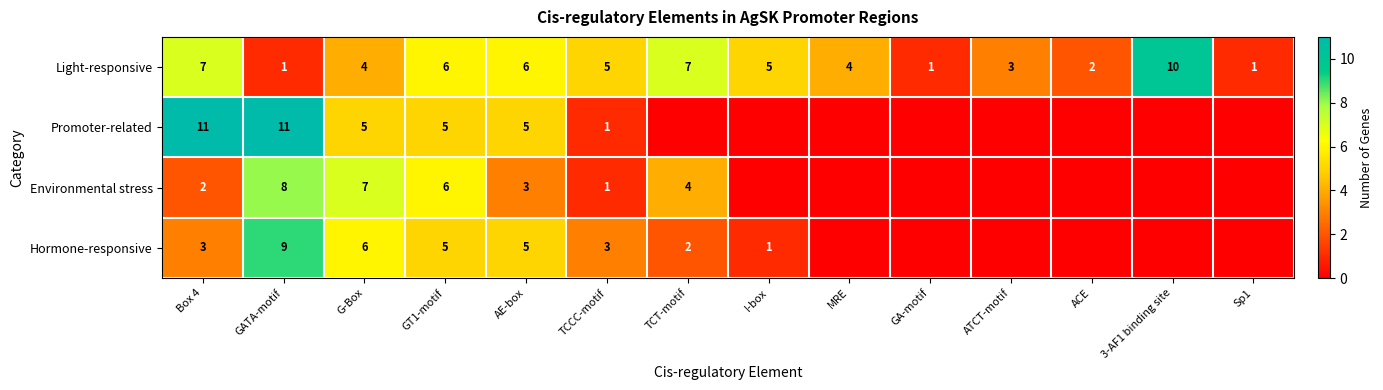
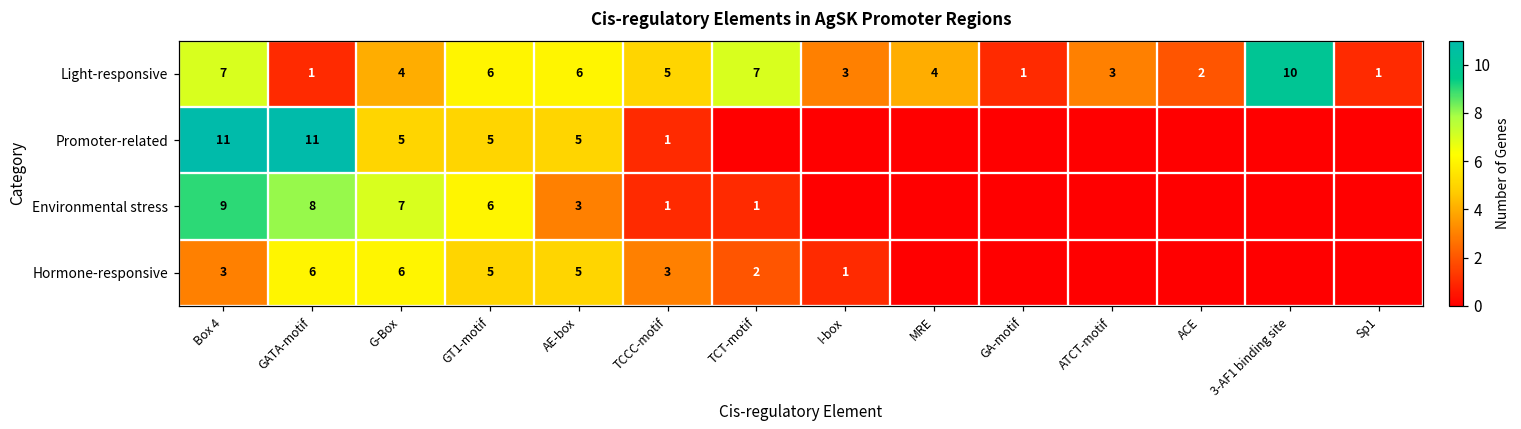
  {
    "Light-responsive": {
      "Box 4": 7,
      "GATA-motif": 1,
      "G-Box": 4,
      "GT1-motif": 6,
      "AE-box": 6,
      "TCCC-motif": 5,
      "TCT-motif": 7,
-     "I-box": 5,
+     "I-box": 3,
      "MRE": 4,
      "GA-motif": 1,
      "ATCT-motif": 3,
      "ACE": 2,
      "3-AF1 binding site": 10,
      "Sp1": 1
    },
    "Promoter-related": {
      "Box 4": 11,
      "GATA-motif": 11,
      "G-Box": 5,
      "GT1-motif": 5,
      "AE-box": 5,
      "TCCC-motif": 1
    },
    "Environmental stress": {
-     "Box 4": 2,
+     "Box 4": 9,
      "GATA-motif": 8,
      "G-Box": 7,
      "GT1-motif": 6,
      "AE-box": 3,
      "TCCC-motif": 1,
-     "TCT-motif": 4
+     "TCT-motif": 1
    },
    "Hormone-responsive": {
      "Box 4": 3,
-     "GATA-motif": 9,
+     "GATA-motif": 6,
      "G-Box": 6,
      "GT1-motif": 5,
      "AE-box": 5,
      "TCCC-motif": 3,
      "TCT-motif": 2,
      "I-box": 1
    }
  }
